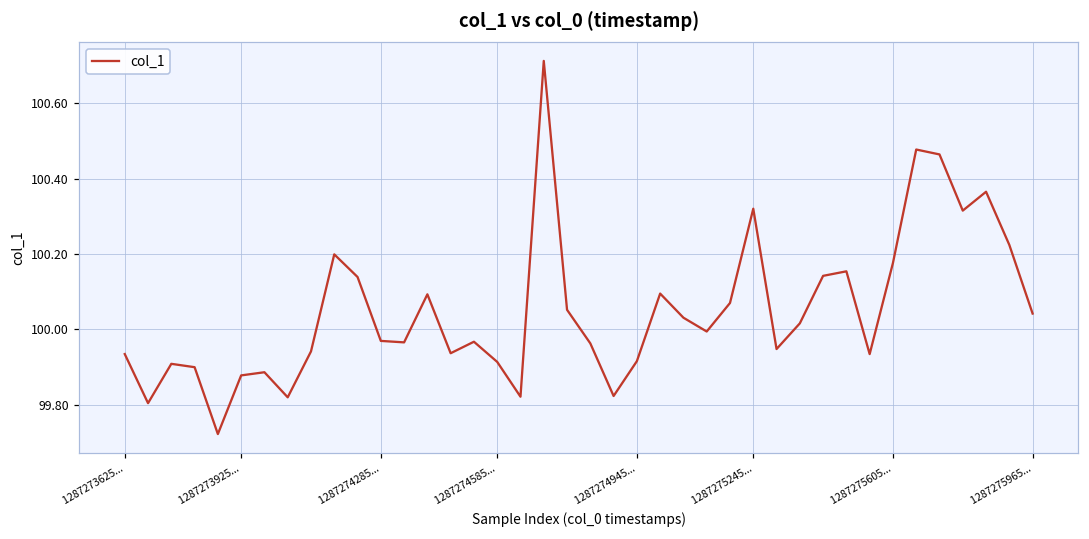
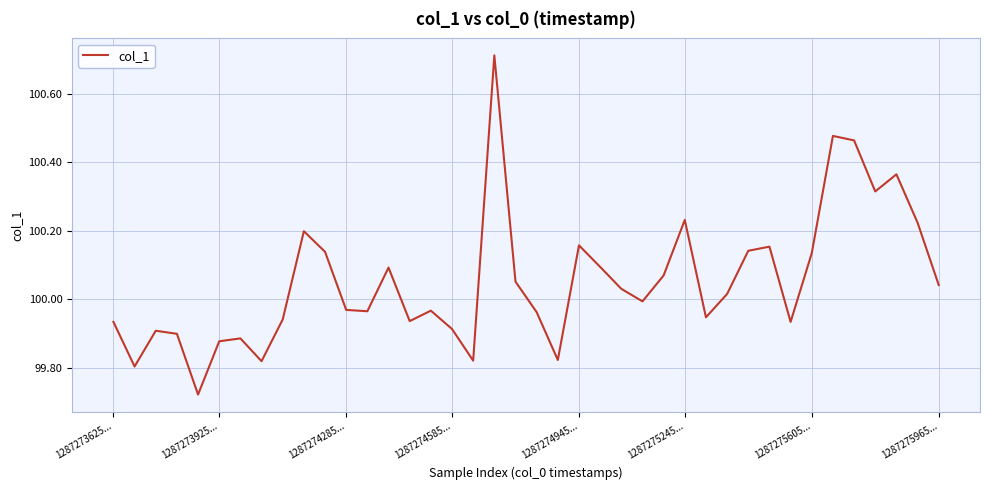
  {
    "1287273625...": 99.93,
    "1287273925...": 99.88,
    "1287274285...": 99.97,
    "1287274585...": 99.91,
-   "1287274945...": 99.92,
-   "1287275245...": 100.32,
-   "1287275605...": 100.18,
+   "1287274945...": 100.16,
+   "1287275245...": 100.23,
+   "1287275605...": 100.14,
    "1287275965...": 100.04
  }
